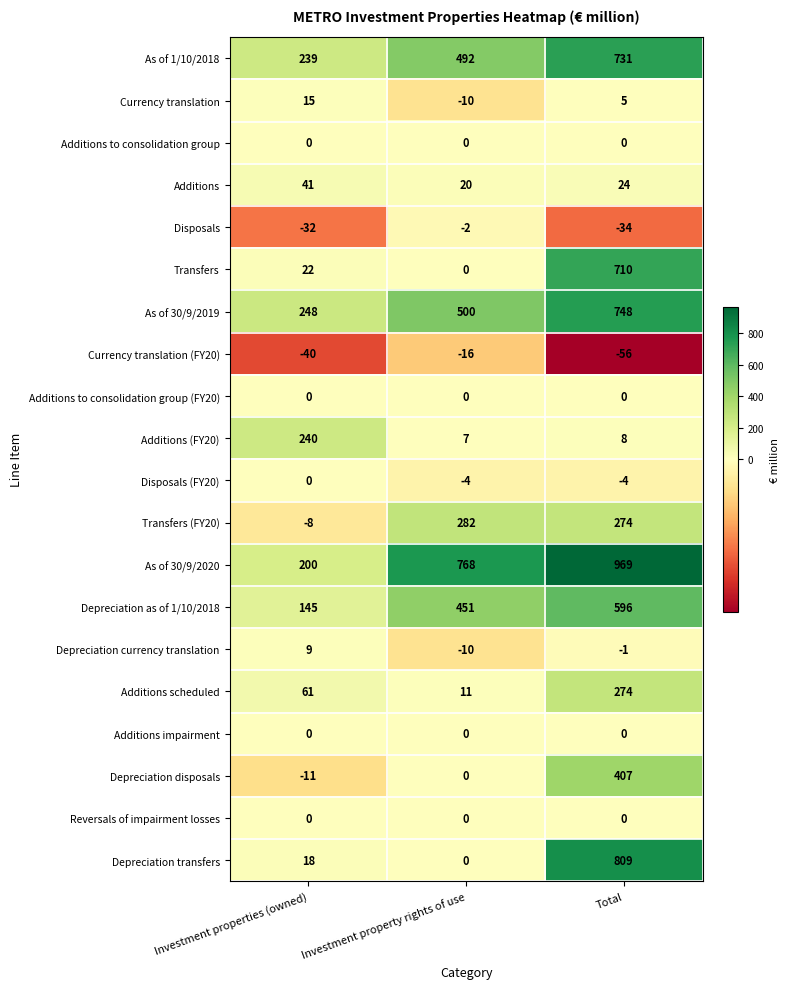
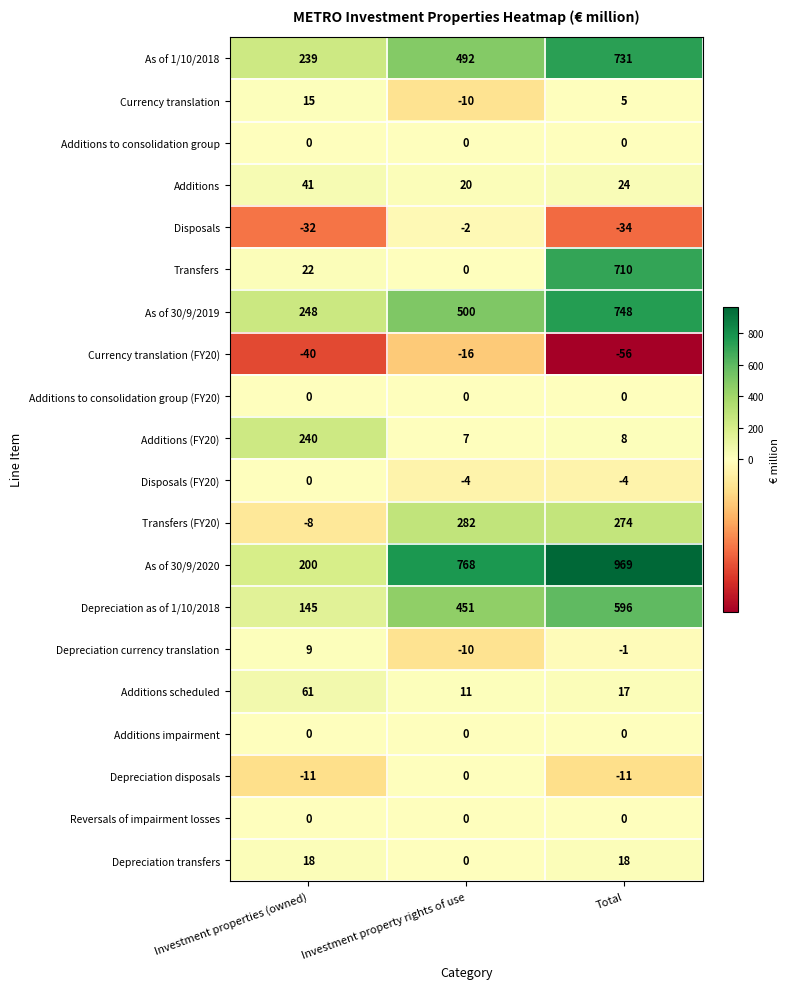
  {
    "As of 1/10/2018": {
      "Investment properties (owned)": 239,
      "Investment property rights of use": 492,
      "Total": 731
    },
    "Currency translation": {
      "Investment properties (owned)": 15,
      "Investment property rights of use": -10,
      "Total": 5
    },
    "Additions to consolidation group": {
      "Investment properties (owned)": 0,
      "Investment property rights of use": 0,
      "Total": 0
    },
    "Additions": {
      "Investment properties (owned)": 41,
      "Investment property rights of use": 20,
      "Total": 24
    },
    "Disposals": {
      "Investment properties (owned)": -32,
      "Investment property rights of use": -2,
      "Total": -34
    },
    "Transfers": {
      "Investment properties (owned)": 22,
      "Investment property rights of use": 0,
      "Total": 710
    },
    "As of 30/9/2019": {
      "Investment properties (owned)": 248,
      "Investment property rights of use": 500,
      "Total": 748
    },
    "Currency translation (FY20)": {
      "Investment properties (owned)": -40,
      "Investment property rights of use": -16,
      "Total": -56
    },
    "Additions to consolidation group (FY20)": {
      "Investment properties (owned)": 0,
      "Investment property rights of use": 0,
      "Total": 0
    },
    "Additions (FY20)": {
      "Investment properties (owned)": 240,
      "Investment property rights of use": 7,
      "Total": 8
    },
    "Disposals (FY20)": {
      "Investment properties (owned)": 0,
      "Investment property rights of use": -4,
      "Total": -4
    },
    "Transfers (FY20)": {
      "Investment properties (owned)": -8,
      "Investment property rights of use": 282,
      "Total": 274
    },
    "As of 30/9/2020": {
      "Investment properties (owned)": 200,
      "Investment property rights of use": 768,
      "Total": 969
    },
    "Depreciation as of 1/10/2018": {
      "Investment properties (owned)": 145,
      "Investment property rights of use": 451,
      "Total": 596
    },
    "Depreciation currency translation": {
      "Investment properties (owned)": 9,
      "Investment property rights of use": -10,
      "Total": -1
    },
    "Additions scheduled": {
      "Investment properties (owned)": 61,
      "Investment property rights of use": 11,
-     "Total": 274
+     "Total": 17
    },
    "Additions impairment": {
      "Investment properties (owned)": 0,
      "Investment property rights of use": 0,
      "Total": 0
    },
    "Depreciation disposals": {
      "Investment properties (owned)": -11,
      "Investment property rights of use": 0,
-     "Total": 407
+     "Total": -11
    },
    "Reversals of impairment losses": {
      "Investment properties (owned)": 0,
      "Investment property rights of use": 0,
      "Total": 0
    },
    "Depreciation transfers": {
      "Investment properties (owned)": 18,
      "Investment property rights of use": 0,
-     "Total": 809
+     "Total": 18
    }
  }
